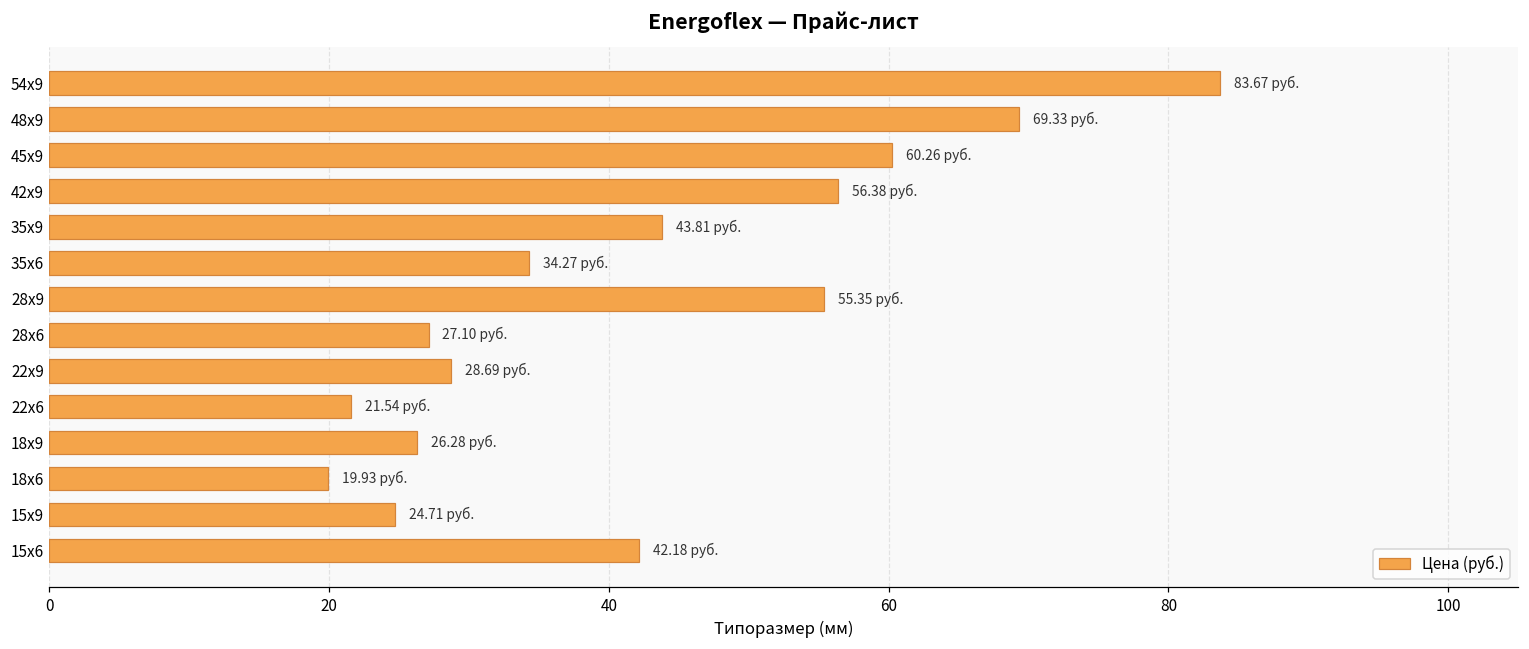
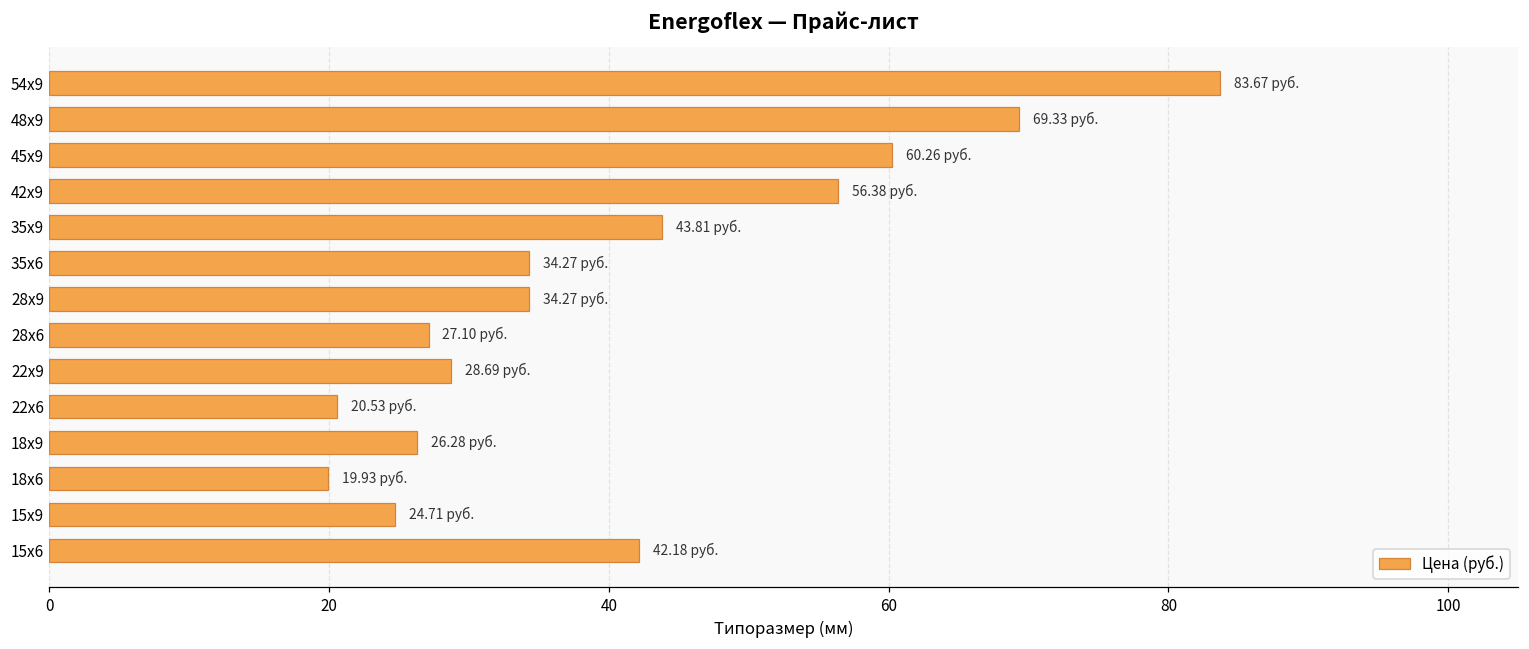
  {
    "54х9": 83.67,
    "48х9": 69.33,
    "45х9": 60.26,
    "42х9": 56.38,
    "35х9": 43.81,
    "35х6": 34.27,
-   "28х9": 55.35,
+   "28х9": 34.27,
    "28х6": 27.10,
    "22х9": 28.69,
-   "22х6": 21.54,
+   "22х6": 20.53,
    "18х9": 26.28,
    "18х6": 19.93,
    "15х9": 24.71,
    "15х6": 42.18
  }
